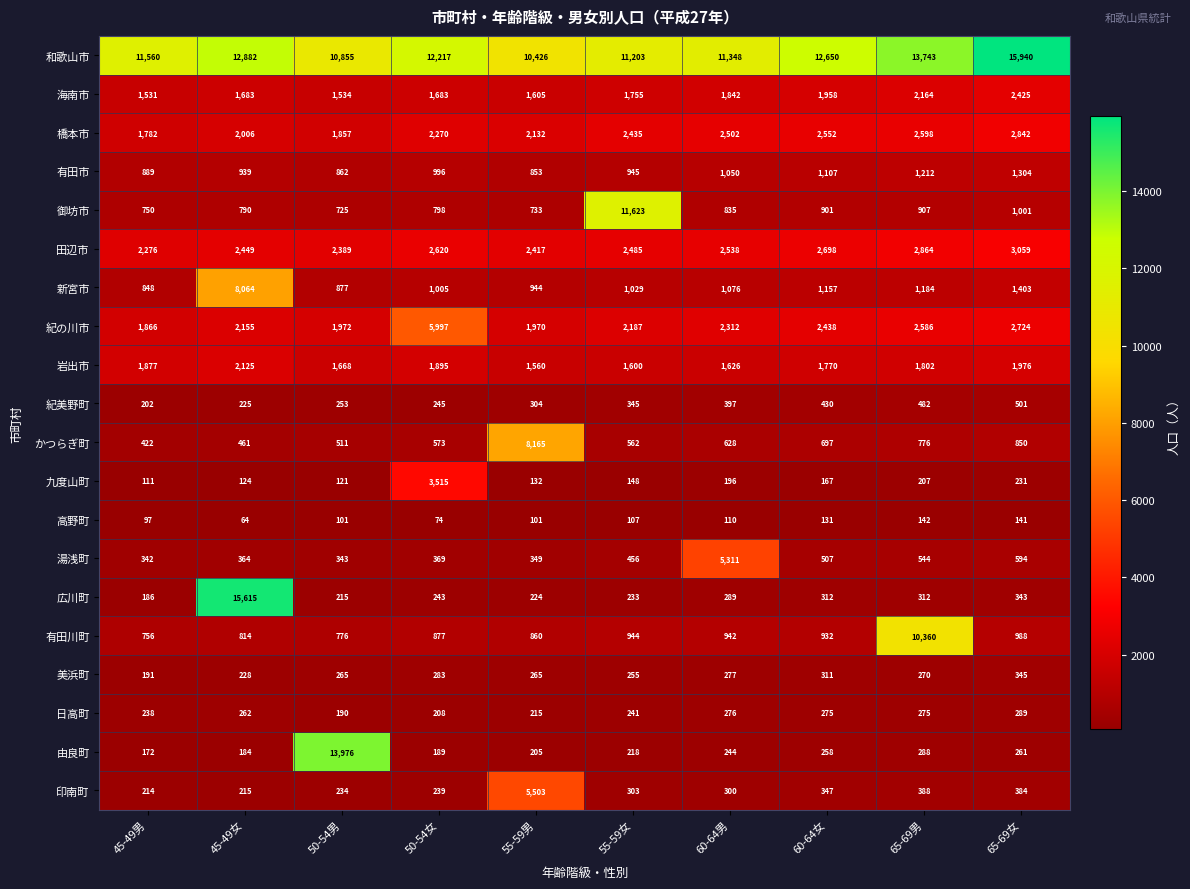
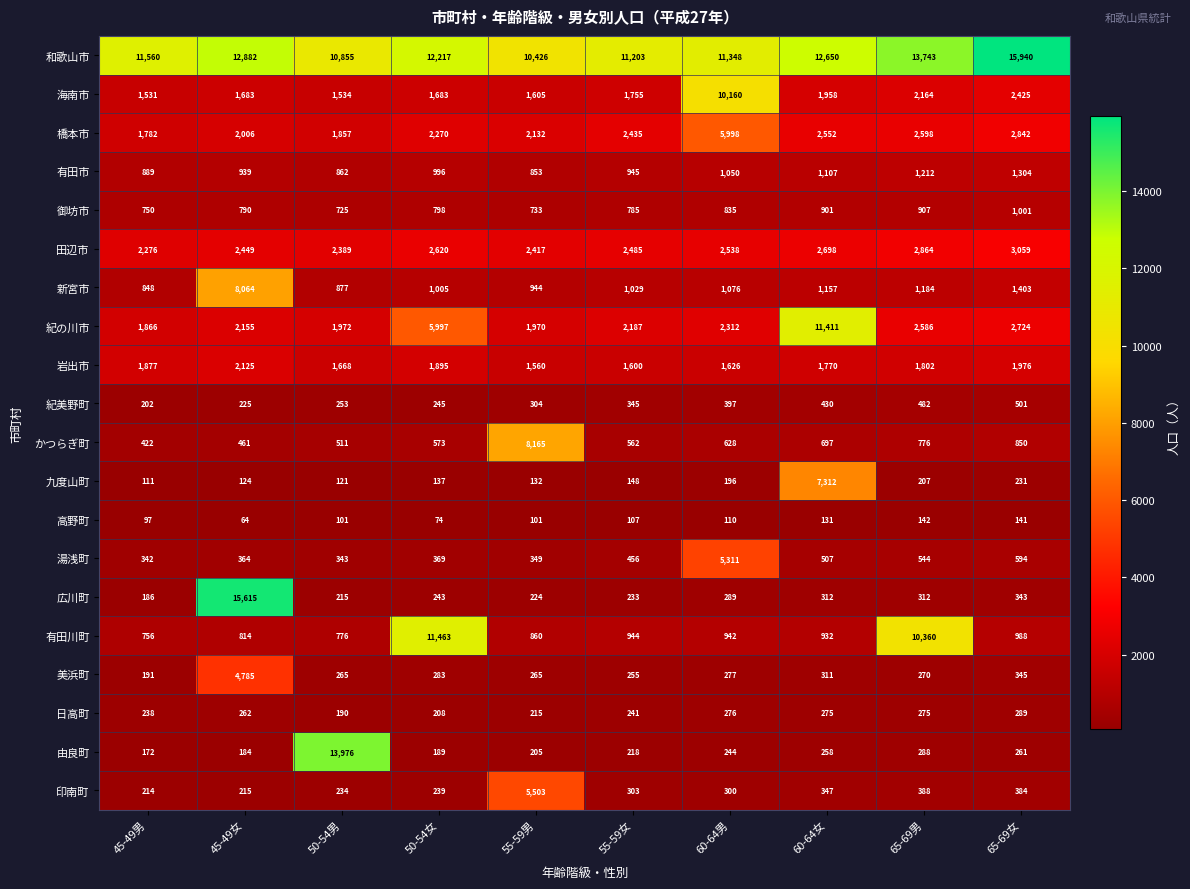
  {
    "和歌山市": {
      "45-49男": "11,560",
      "45-49女": "12,882",
      "50-54男": "10,855",
      "50-54女": "12,217",
      "55-59男": "10,426",
      "55-59女": "11,203",
      "60-64男": "11,348",
      "60-64女": "12,650",
      "65-69男": "13,743",
      "65-69女": "15,940"
    },
    "海南市": {
      "45-49男": "1,531",
      "45-49女": "1,683",
      "50-54男": "1,534",
      "50-54女": "1,683",
      "55-59男": "1,605",
      "55-59女": "1,755",
-     "60-64男": "1,842",
+     "60-64男": "10,160",
      "60-64女": "1,958",
      "65-69男": "2,164",
      "65-69女": "2,425"
    },
    "橋本市": {
      "45-49男": "1,782",
      "45-49女": "2,006",
      "50-54男": "1,857",
      "50-54女": "2,270",
      "55-59男": "2,132",
      "55-59女": "2,435",
-     "60-64男": "2,502",
+     "60-64男": "5,998",
      "60-64女": "2,552",
      "65-69男": "2,598",
      "65-69女": "2,842"
    },
    "有田市": {
      "45-49男": "889",
      "45-49女": "939",
      "50-54男": "862",
      "50-54女": "996",
      "55-59男": "853",
      "55-59女": "945",
      "60-64男": "1,050",
      "60-64女": "1,107",
      "65-69男": "1,212",
      "65-69女": "1,304"
    },
    "御坊市": {
      "45-49男": "750",
      "45-49女": "790",
      "50-54男": "725",
      "50-54女": "798",
      "55-59男": "733",
-     "55-59女": "11,623",
+     "55-59女": "785",
      "60-64男": "835",
      "60-64女": "901",
      "65-69男": "907",
      "65-69女": "1,001"
    },
    "田辺市": {
      "45-49男": "2,276",
      "45-49女": "2,449",
      "50-54男": "2,389",
      "50-54女": "2,620",
      "55-59男": "2,417",
      "55-59女": "2,485",
      "60-64男": "2,538",
      "60-64女": "2,698",
      "65-69男": "2,864",
      "65-69女": "3,059"
    },
    "新宮市": {
      "45-49男": "848",
      "45-49女": "8,064",
      "50-54男": "877",
      "50-54女": "1,005",
      "55-59男": "944",
      "55-59女": "1,029",
      "60-64男": "1,076",
      "60-64女": "1,157",
      "65-69男": "1,184",
      "65-69女": "1,403"
    },
    "紀の川市": {
      "45-49男": "1,866",
      "45-49女": "2,155",
      "50-54男": "1,972",
      "50-54女": "5,997",
      "55-59男": "1,970",
      "55-59女": "2,187",
      "60-64男": "2,312",
-     "60-64女": "2,438",
+     "60-64女": "11,411",
      "65-69男": "2,586",
      "65-69女": "2,724"
    },
    "岩出市": {
      "45-49男": "1,877",
      "45-49女": "2,125",
      "50-54男": "1,668",
      "50-54女": "1,895",
      "55-59男": "1,560",
      "55-59女": "1,600",
      "60-64男": "1,626",
      "60-64女": "1,770",
      "65-69男": "1,802",
      "65-69女": "1,976"
    },
    "紀美野町": {
      "45-49男": "202",
      "45-49女": "225",
      "50-54男": "253",
      "50-54女": "245",
      "55-59男": "304",
      "55-59女": "345",
      "60-64男": "397",
      "60-64女": "430",
      "65-69男": "482",
      "65-69女": "501"
    },
    "かつらぎ町": {
      "45-49男": "422",
      "45-49女": "461",
      "50-54男": "511",
      "50-54女": "573",
      "55-59男": "8,165",
      "55-59女": "562",
      "60-64男": "628",
      "60-64女": "697",
      "65-69男": "776",
      "65-69女": "850"
    },
    "九度山町": {
      "45-49男": "111",
      "45-49女": "124",
      "50-54男": "121",
-     "50-54女": "3,515",
+     "50-54女": "137",
      "55-59男": "132",
      "55-59女": "148",
      "60-64男": "196",
-     "60-64女": "167",
+     "60-64女": "7,312",
      "65-69男": "207",
      "65-69女": "231"
    },
    "高野町": {
      "45-49男": "97",
      "45-49女": "64",
      "50-54男": "101",
      "50-54女": "74",
      "55-59男": "101",
      "55-59女": "107",
      "60-64男": "110",
      "60-64女": "131",
      "65-69男": "142",
      "65-69女": "141"
    },
    "湯浅町": {
      "45-49男": "342",
      "45-49女": "364",
      "50-54男": "343",
      "50-54女": "369",
      "55-59男": "349",
      "55-59女": "456",
      "60-64男": "5,311",
      "60-64女": "507",
      "65-69男": "544",
      "65-69女": "594"
    },
    "広川町": {
      "45-49男": "186",
      "45-49女": "15,615",
      "50-54男": "215",
      "50-54女": "243",
      "55-59男": "224",
      "55-59女": "233",
      "60-64男": "289",
      "60-64女": "312",
      "65-69男": "312",
      "65-69女": "343"
    },
    "有田川町": {
      "45-49男": "756",
      "45-49女": "814",
      "50-54男": "776",
-     "50-54女": "877",
+     "50-54女": "11,463",
      "55-59男": "860",
      "55-59女": "944",
      "60-64男": "942",
      "60-64女": "932",
      "65-69男": "10,360",
      "65-69女": "988"
    },
    "美浜町": {
      "45-49男": "191",
-     "45-49女": "228",
+     "45-49女": "4,785",
      "50-54男": "265",
      "50-54女": "283",
      "55-59男": "265",
      "55-59女": "255",
      "60-64男": "277",
      "60-64女": "311",
      "65-69男": "270",
      "65-69女": "345"
    },
    "日高町": {
      "45-49男": "238",
      "45-49女": "262",
      "50-54男": "190",
      "50-54女": "208",
      "55-59男": "215",
      "55-59女": "241",
      "60-64男": "276",
      "60-64女": "275",
      "65-69男": "275",
      "65-69女": "289"
    },
    "由良町": {
      "45-49男": "172",
      "45-49女": "184",
      "50-54男": "13,976",
      "50-54女": "189",
      "55-59男": "205",
      "55-59女": "218",
      "60-64男": "244",
      "60-64女": "258",
      "65-69男": "288",
      "65-69女": "261"
    },
    "印南町": {
      "45-49男": "214",
      "45-49女": "215",
      "50-54男": "234",
      "50-54女": "239",
      "55-59男": "5,503",
      "55-59女": "303",
      "60-64男": "300",
      "60-64女": "347",
      "65-69男": "388",
      "65-69女": "384"
    }
  }
